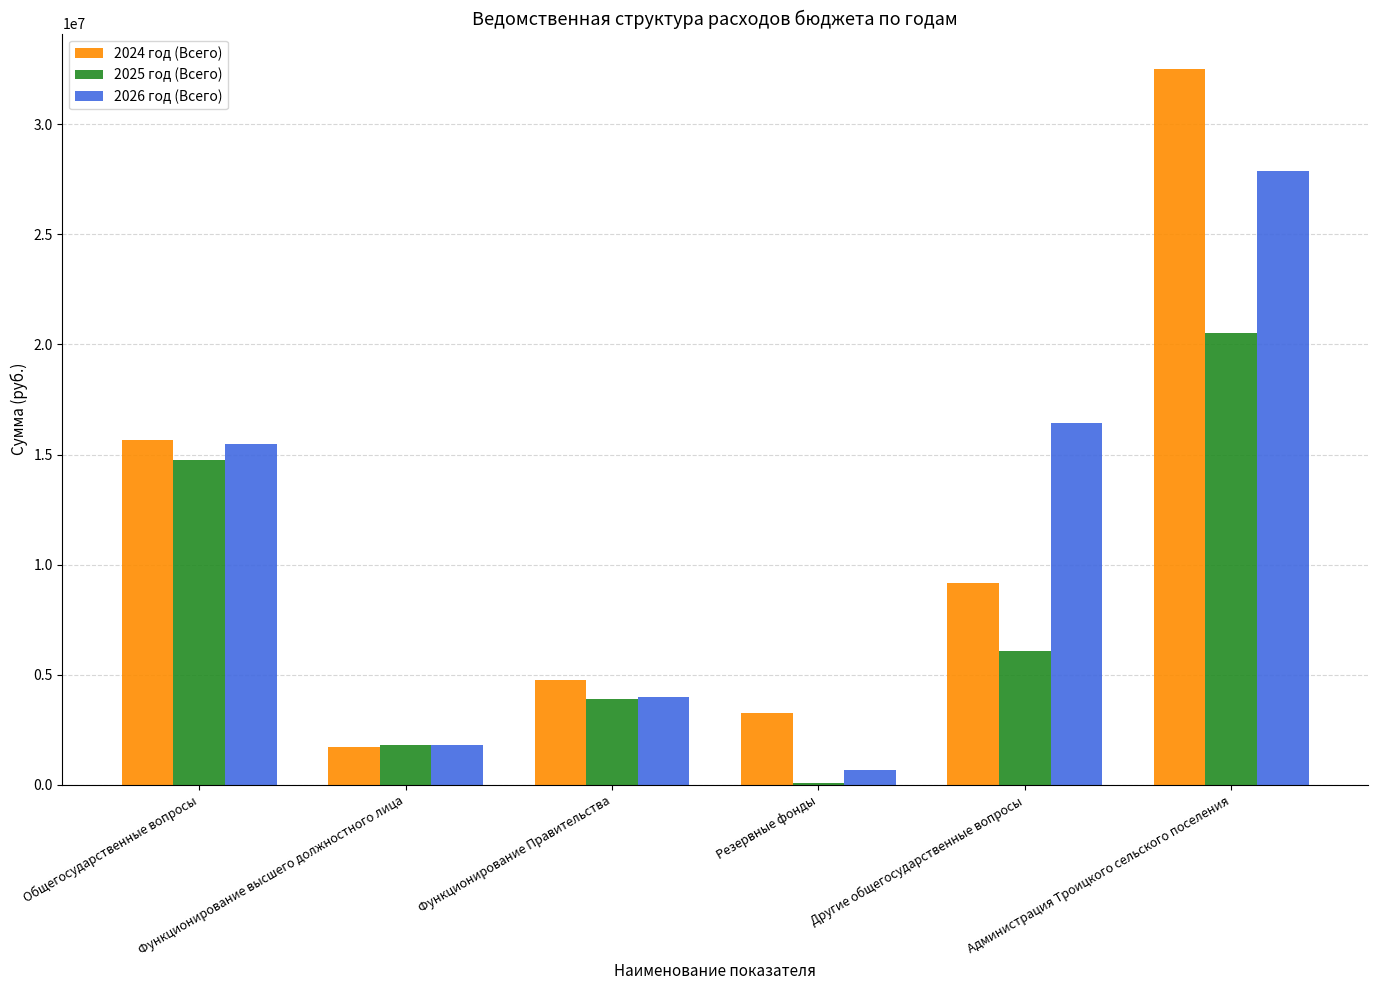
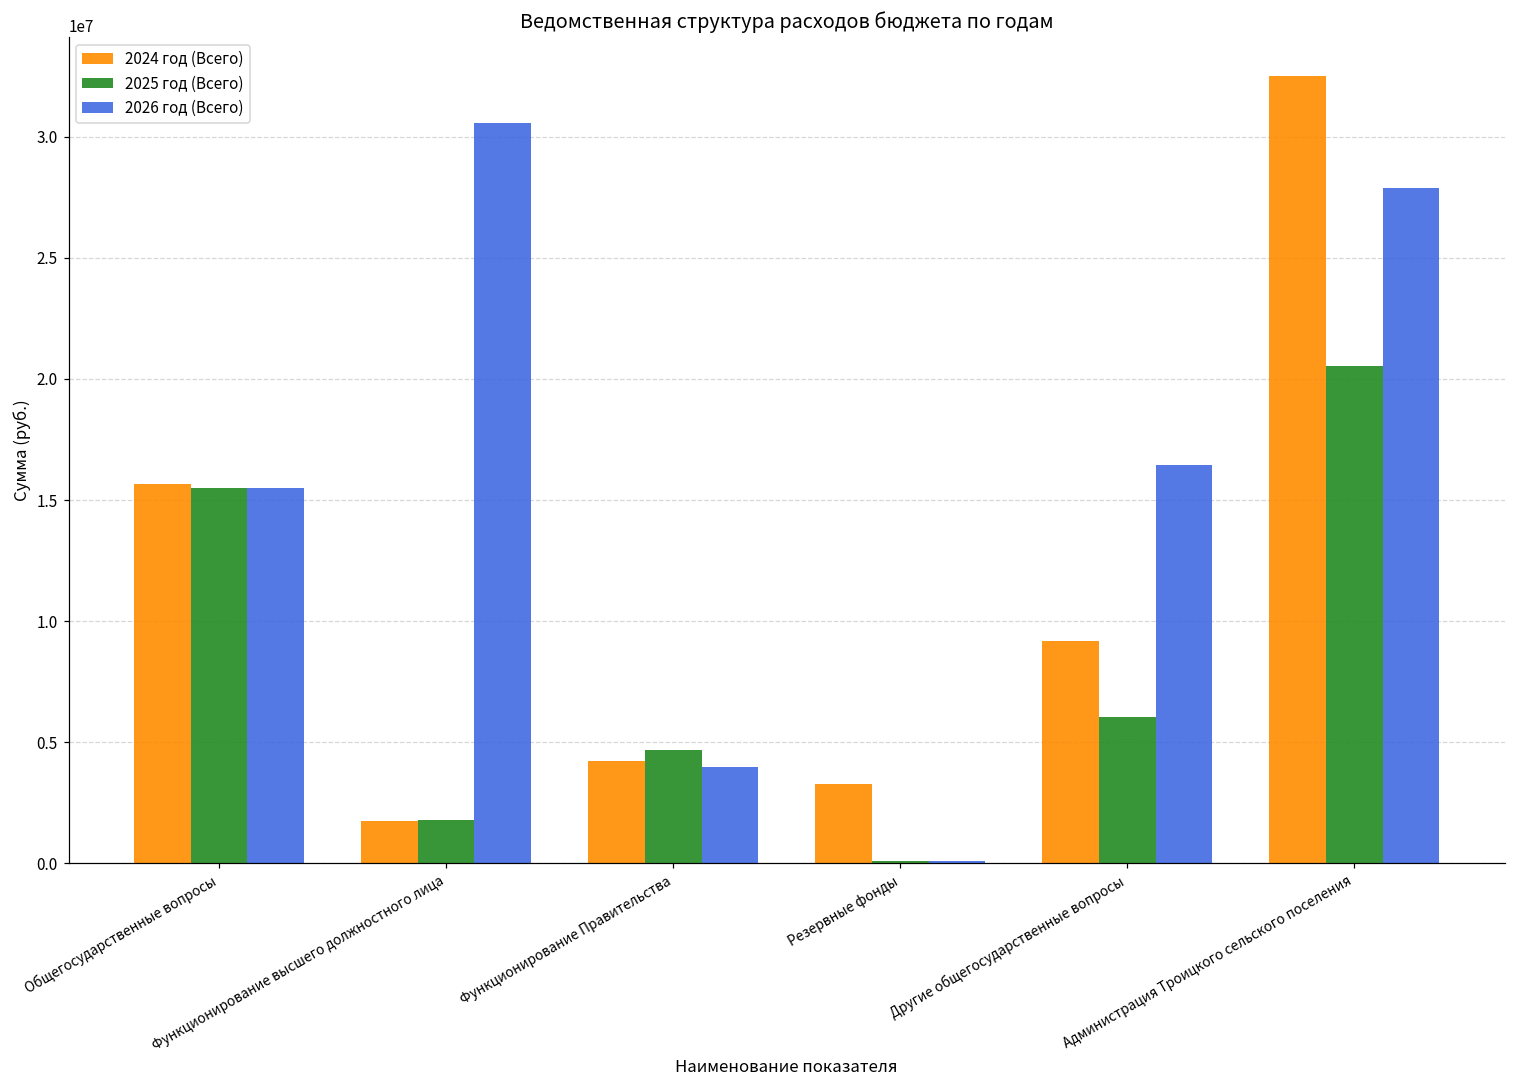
  {
    "2024 год (Всего)": {
      "Общегосударственные вопросы": 15700000,
      "Функционирование высшего должностного лица": 1700000,
-     "Функционирование Правительства": 4800000,
+     "Функционирование Правительства": 4200000,
      "Резервные фонды": 3300000,
      "Другие общегосударственные вопросы": 9200000,
      "Администрация Троицкого сельского поселения": 32500000
    },
    "2025 год (Всего)": {
-     "Общегосударственные вопросы": 14800000,
+     "Общегосударственные вопросы": 15500000,
      "Функционирование высшего должностного лица": 1800000,
-     "Функционирование Правительства": 3900000,
+     "Функционирование Правительства": 4700000,
      "Другие общегосударственные вопросы": 6100000,
      "Администрация Троицкого сельского поселения": 20500000
    },
    "2026 год (Всего)": {
      "Общегосударственные вопросы": 15500000,
-     "Функционирование высшего должностного лица": 1800000,
+     "Функционирование высшего должностного лица": 30600000,
      "Функционирование Правительства": 4000000,
-     "Резервные фонды": 700000,
+     "Резервные фонды": 100000,
      "Другие общегосударственные вопросы": 16400000,
      "Администрация Троицкого сельского поселения": 27900000
    }
  }
